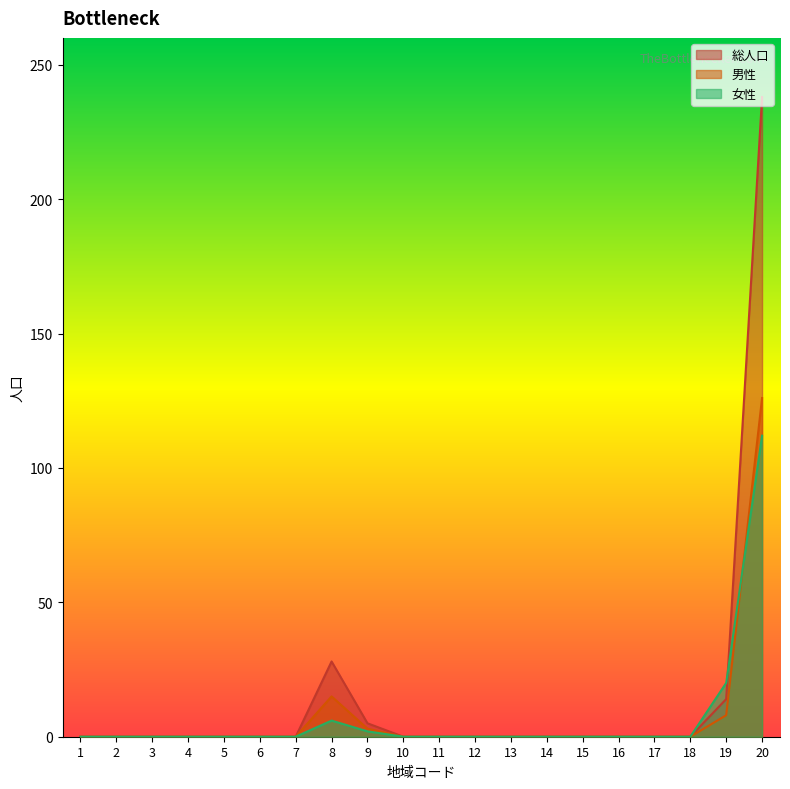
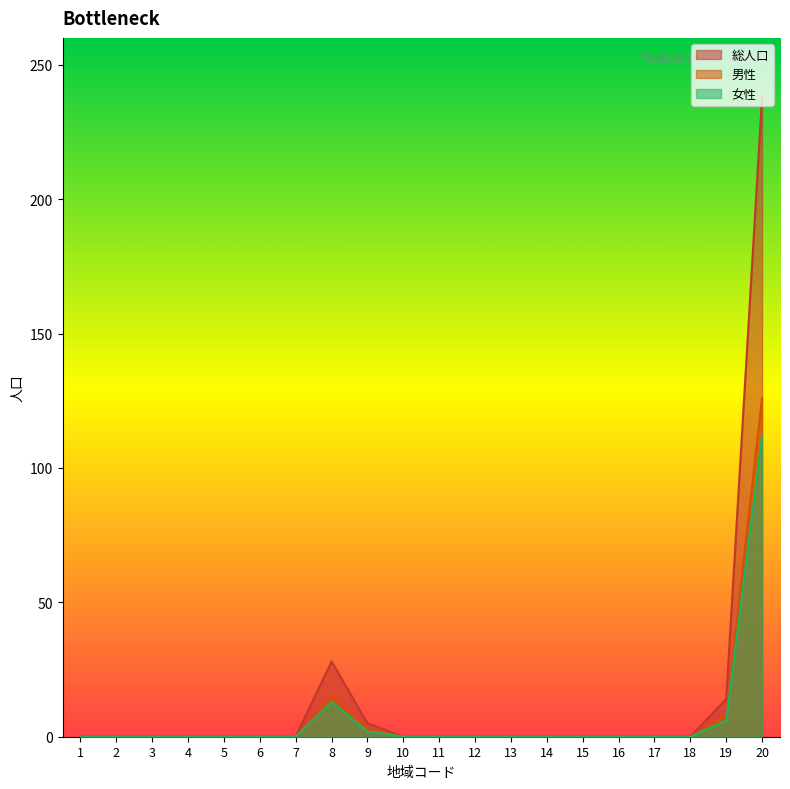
  {
    "女性": {
-     "8": 6,
+     "8": 13,
      "9": 2,
-     "19": 20,
+     "19": 6,
      "20": 112
    }
  }
